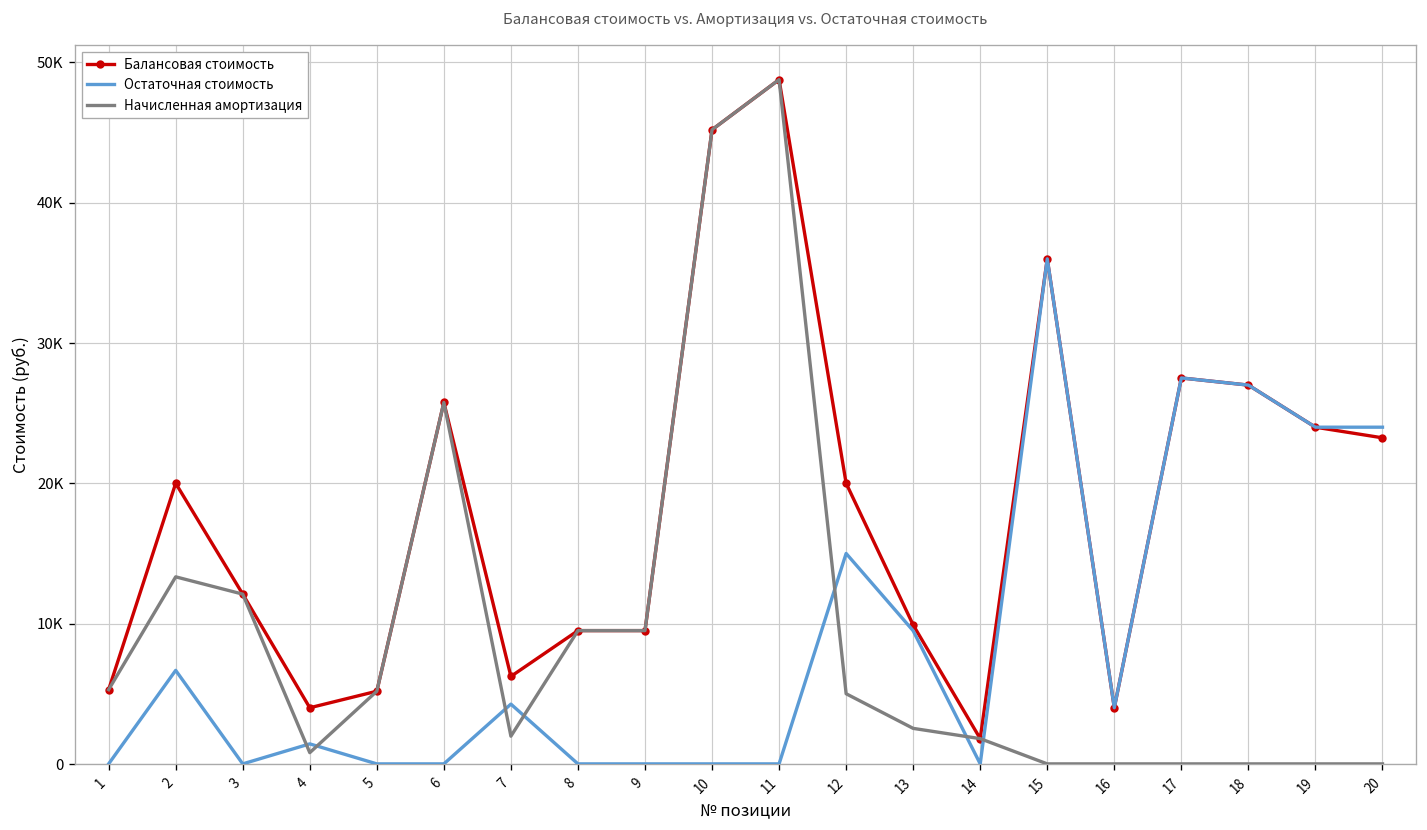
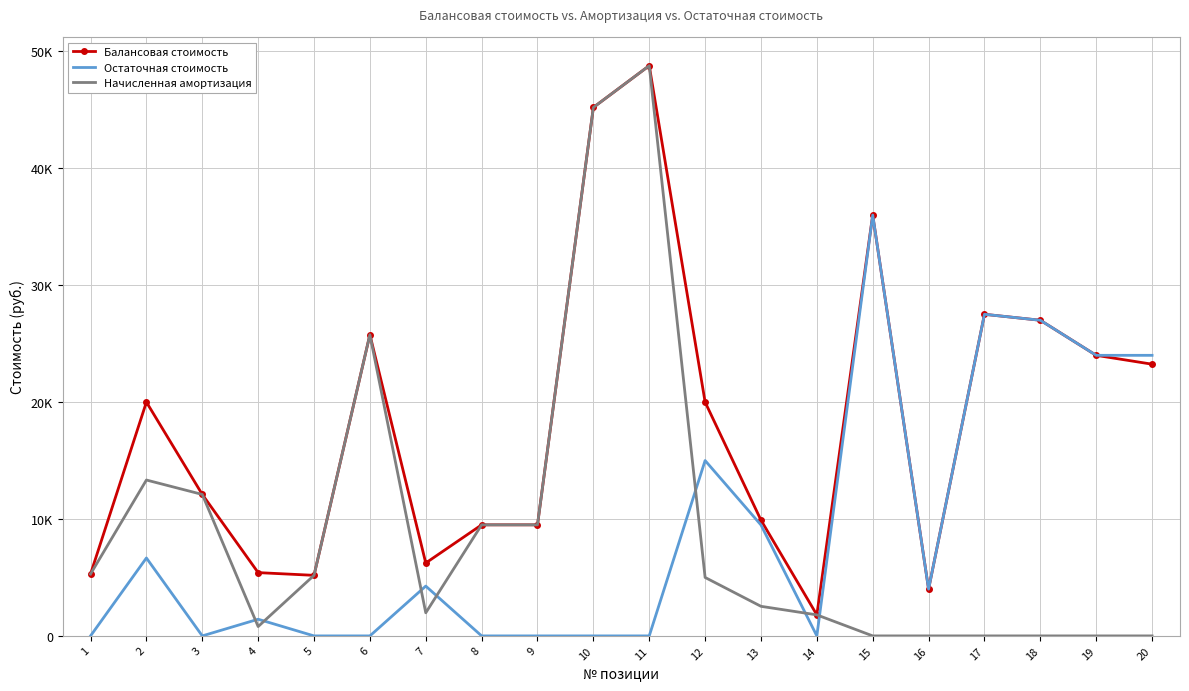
  {
    "Балансовая стоимость": {
      "2": 20000,
-     "4": 4000,
+     "4": 5400,
      "7": 6200,
      "12": 20000,
      "13": 9900,
      "20": 23200
    },
    "Остаточная стоимость": {
      "1": 0,
      "2": 6700,
      "3": 0,
      "4": 1400,
      "5": 0,
      "6": 0,
      "7": 4300,
      "8": 0,
      "9": 0,
      "10": 0,
      "11": 0,
      "12": 15000,
      "13": 9500,
      "14": 0,
      "20": 24000
    },
    "Начисленная амортизация": {
      "2": 13300,
      "4": 800,
      "7": 2000,
      "12": 5000,
      "13": 2500,
      "15": 0,
      "16": 0,
      "17": 0,
      "18": 0,
      "19": 0,
      "20": 0
    }
  }
